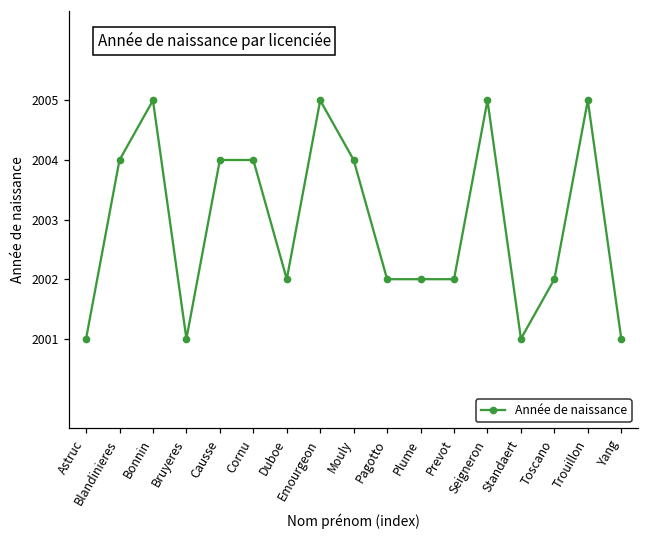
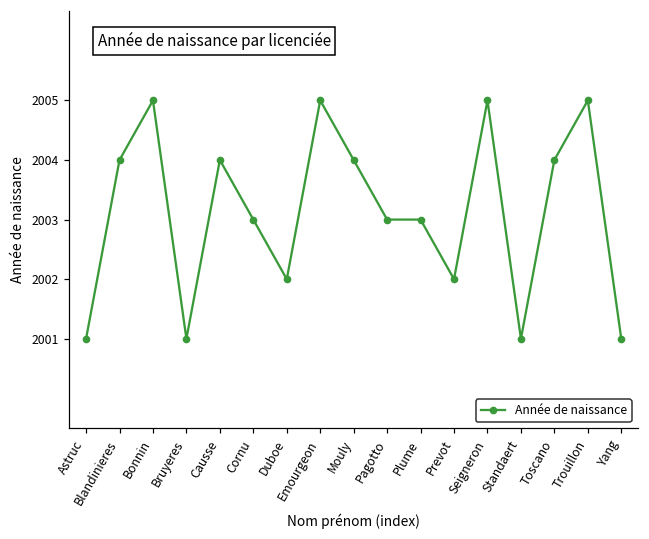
  {
    "Astruc": 2001,
    "Blandinieres": 2004,
    "Bonnin": 2005,
    "Bruyeres": 2001,
    "Causse": 2004,
-   "Cornu": 2004,
+   "Cornu": 2003,
    "Duboe": 2002,
    "Emourgeon": 2005,
    "Mouly": 2004,
-   "Pagotto": 2002,
-   "Plume": 2002,
+   "Pagotto": 2003,
+   "Plume": 2003,
    "Prevot": 2002,
    "Seigneron": 2005,
    "Standaert": 2001,
-   "Toscano": 2002,
+   "Toscano": 2004,
    "Trouillon": 2005,
    "Yang": 2001
  }
